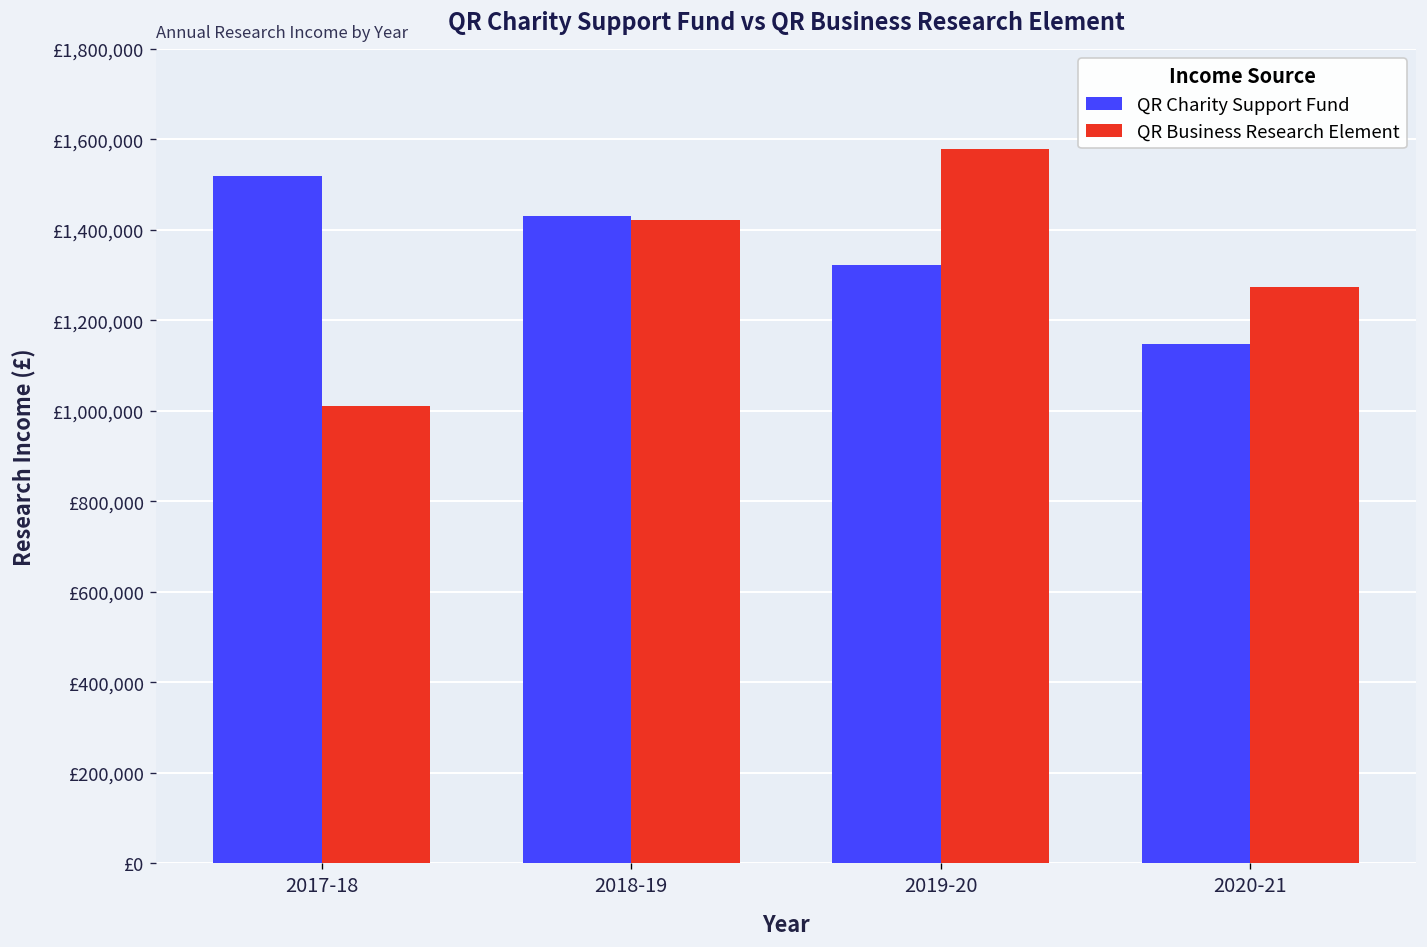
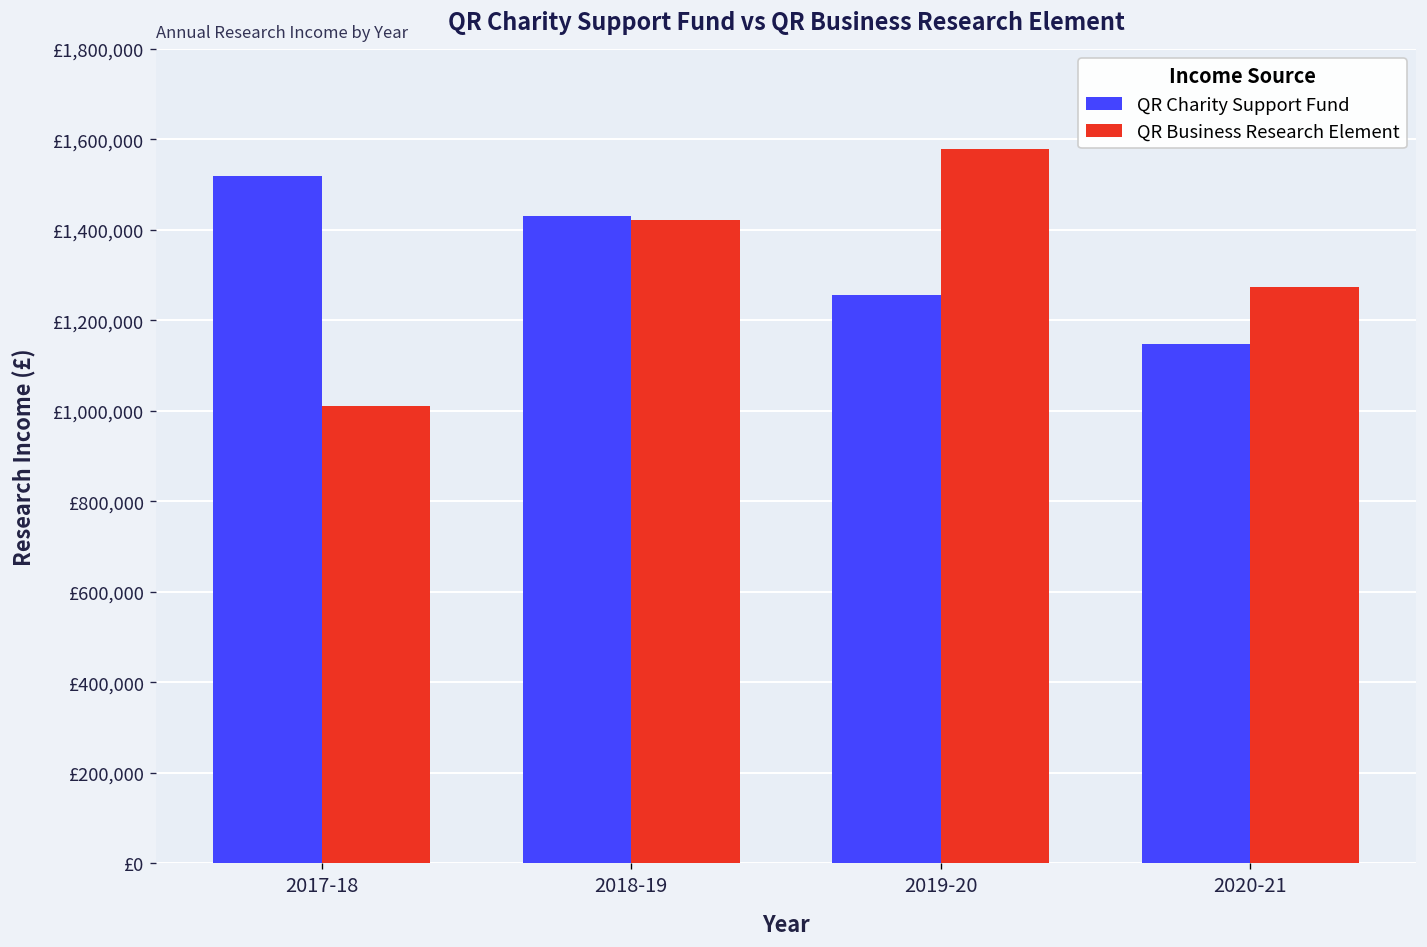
  {
    "QR Charity Support Fund": {
      "2017-18": "£1,520,000",
      "2018-19": "£1,430,000",
-     "2019-20": "£1,320,000",
+     "2019-20": "£1,260,000",
      "2020-21": "£1,150,000"
    },
    "QR Business Research Element": {
      "2017-18": "£1,010,000",
      "2018-19": "£1,420,000",
      "2019-20": "£1,580,000",
      "2020-21": "£1,270,000"
    }
  }
